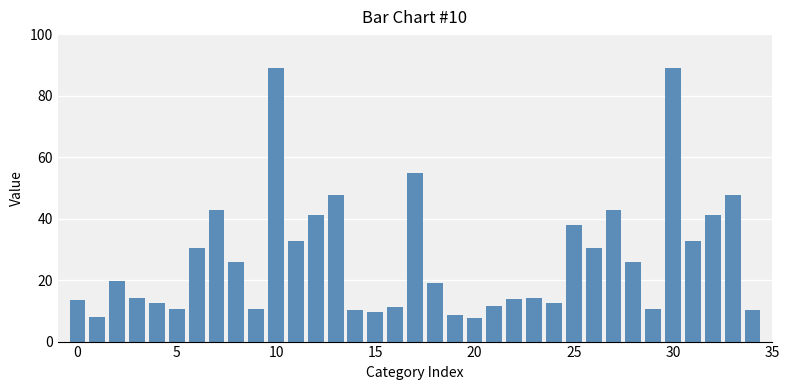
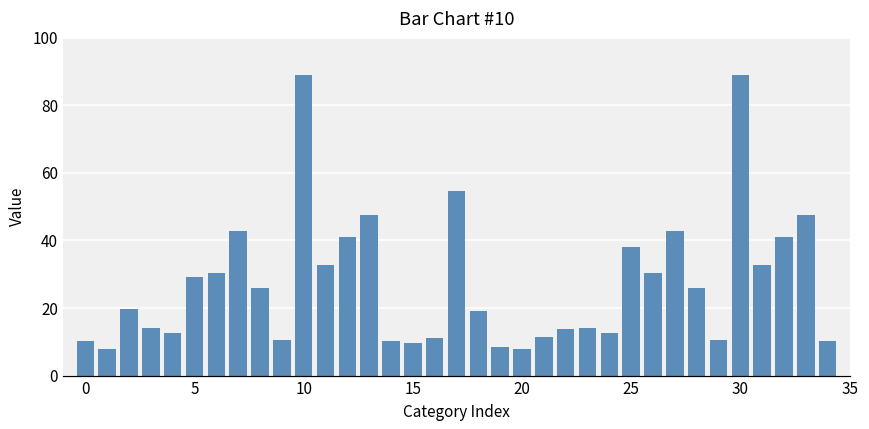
  {
-   "0": 14,
-   "5": 11,
+   "0": 10,
+   "5": 29,
    "10": 89,
    "15": 10,
    "20": 8,
    "25": 38,
    "30": 89
  }
